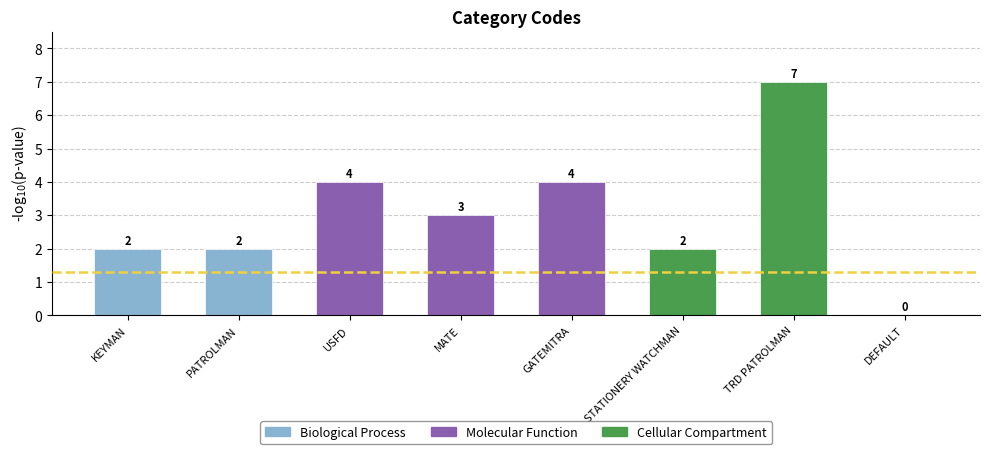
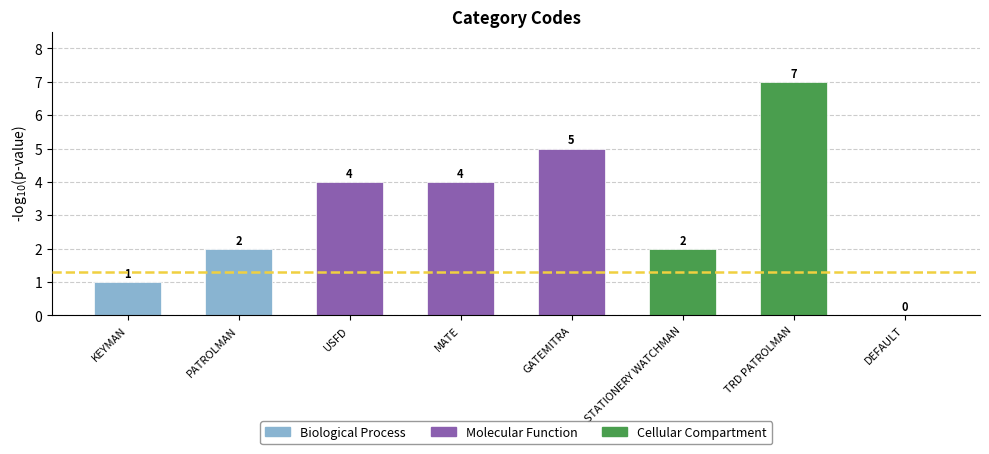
  {
-   "KEYMAN": 2,
+   "KEYMAN": 1,
    "PATROLMAN": 2,
    "USFD": 4,
-   "MATE": 3,
-   "GATEMITRA": 4,
+   "MATE": 4,
+   "GATEMITRA": 5,
    "STATIONERY WATCHMAN": 2,
    "TRD PATROLMAN": 7,
    "DEFAULT": 0
  }
